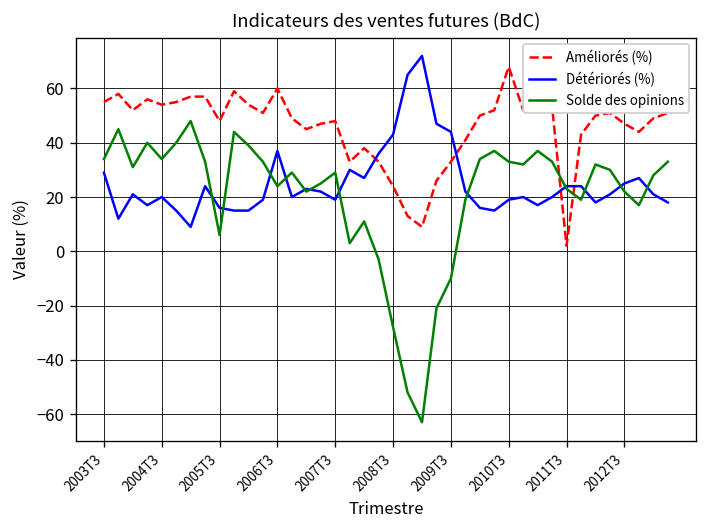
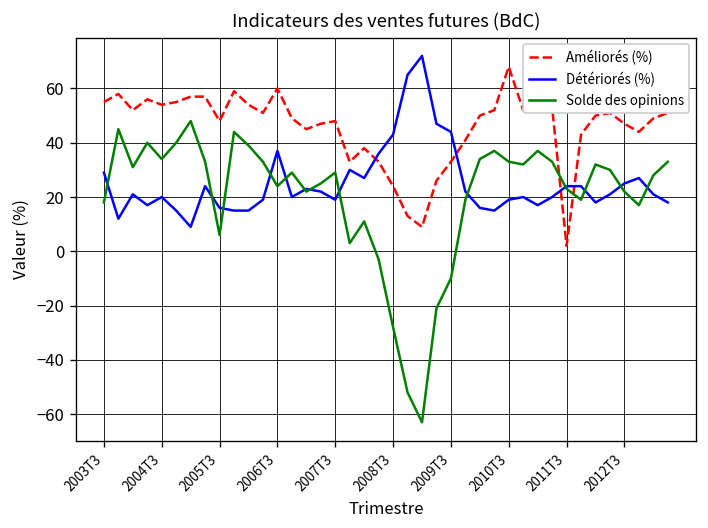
  {
    "Améliorés (%)": {
      "2003T3": 55,
      "2004T3": 54,
      "2005T3": 48,
      "2006T3": 60,
      "2007T3": 48,
      "2008T3": 24,
      "2009T3": 33,
      "2010T3": 68,
      "2011T3": 2,
      "2012T3": 47
    },
    "Détériorés (%)": {
      "2003T3": 29,
      "2004T3": 20,
      "2005T3": 16,
      "2006T3": 37,
      "2007T3": 19,
      "2008T3": 43,
      "2009T3": 44,
      "2010T3": 19,
      "2012T3": 25
    },
    "Solde des opinions": {
-     "2003T3": 34,
+     "2003T3": 18,
      "2004T3": 34,
      "2005T3": 6,
      "2006T3": 24,
      "2007T3": 29,
      "2008T3": -28,
      "2009T3": -10,
      "2010T3": 33,
      "2012T3": 22
    }
  }
